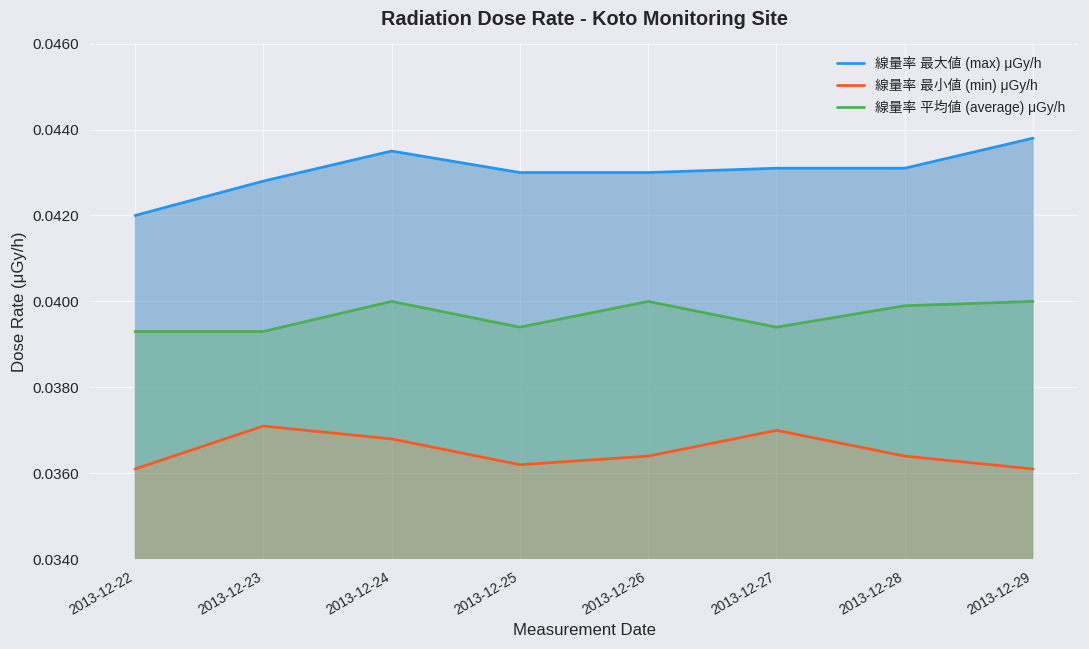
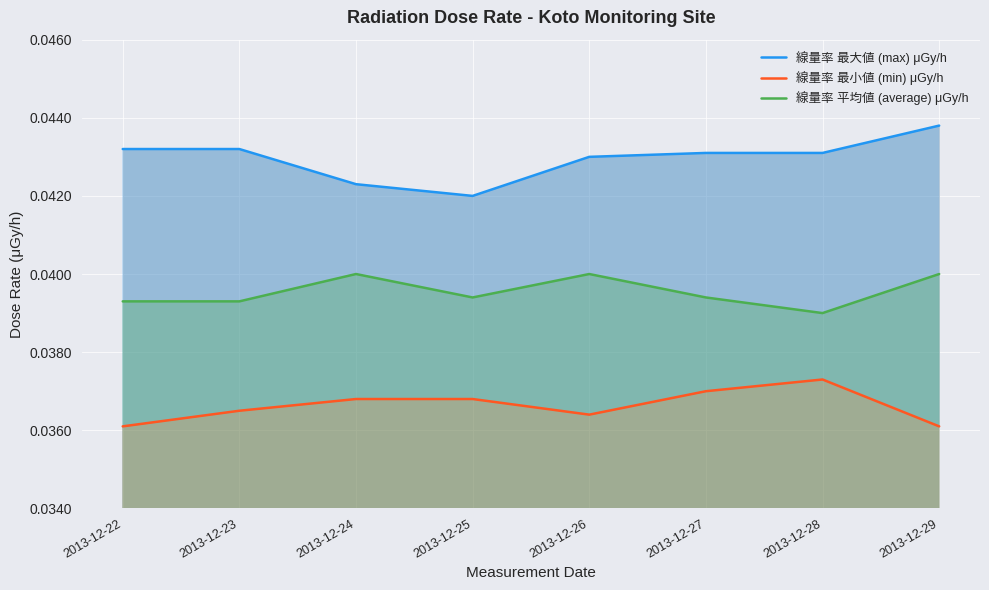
  {
    "線量率 最大値 (max) μGy/h": {
-     "2013-12-22": 0.0420,
-     "2013-12-23": 0.0428,
-     "2013-12-24": 0.0435,
-     "2013-12-25": 0.043,
+     "2013-12-22": 0.0432,
+     "2013-12-23": 0.0432,
+     "2013-12-24": 0.0423,
+     "2013-12-25": 0.042,
      "2013-12-26": 0.0430,
      "2013-12-27": 0.0431,
      "2013-12-28": 0.0431,
      "2013-12-29": 0.0438
    },
    "線量率 最小値 (min) μGy/h": {
      "2013-12-22": 0.0361,
-     "2013-12-23": 0.0371,
+     "2013-12-23": 0.0365,
      "2013-12-24": 0.0368,
-     "2013-12-25": 0.0362,
+     "2013-12-25": 0.0368,
      "2013-12-26": 0.0364,
      "2013-12-27": 0.0370,
-     "2013-12-28": 0.0364,
+     "2013-12-28": 0.0373,
      "2013-12-29": 0.0361
    },
    "線量率 平均値 (average) μGy/h": {
      "2013-12-22": 0.0393,
      "2013-12-23": 0.0393,
      "2013-12-24": 0.0400,
      "2013-12-25": 0.0394,
      "2013-12-26": 0.0400,
      "2013-12-27": 0.0394,
-     "2013-12-28": 0.0399,
+     "2013-12-28": 0.0390,
      "2013-12-29": 0.0400
    }
  }
